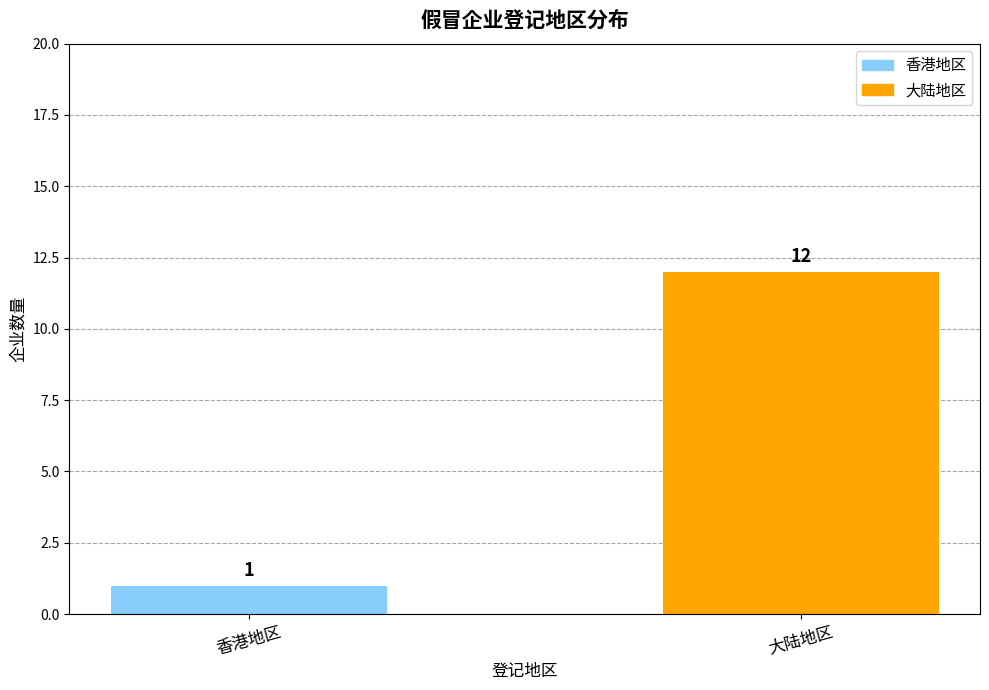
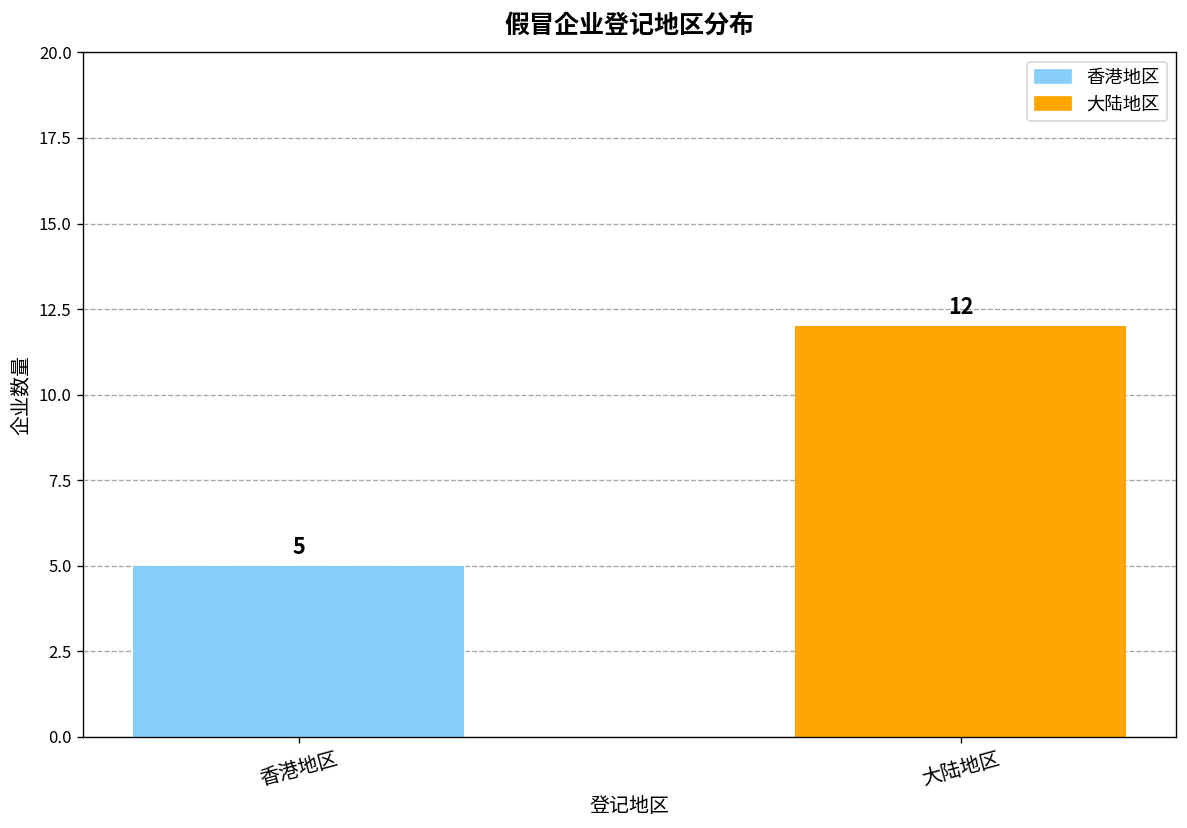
  {
-   "香港地区": 1,
+   "香港地区": 5,
    "大陆地区": 12
  }
